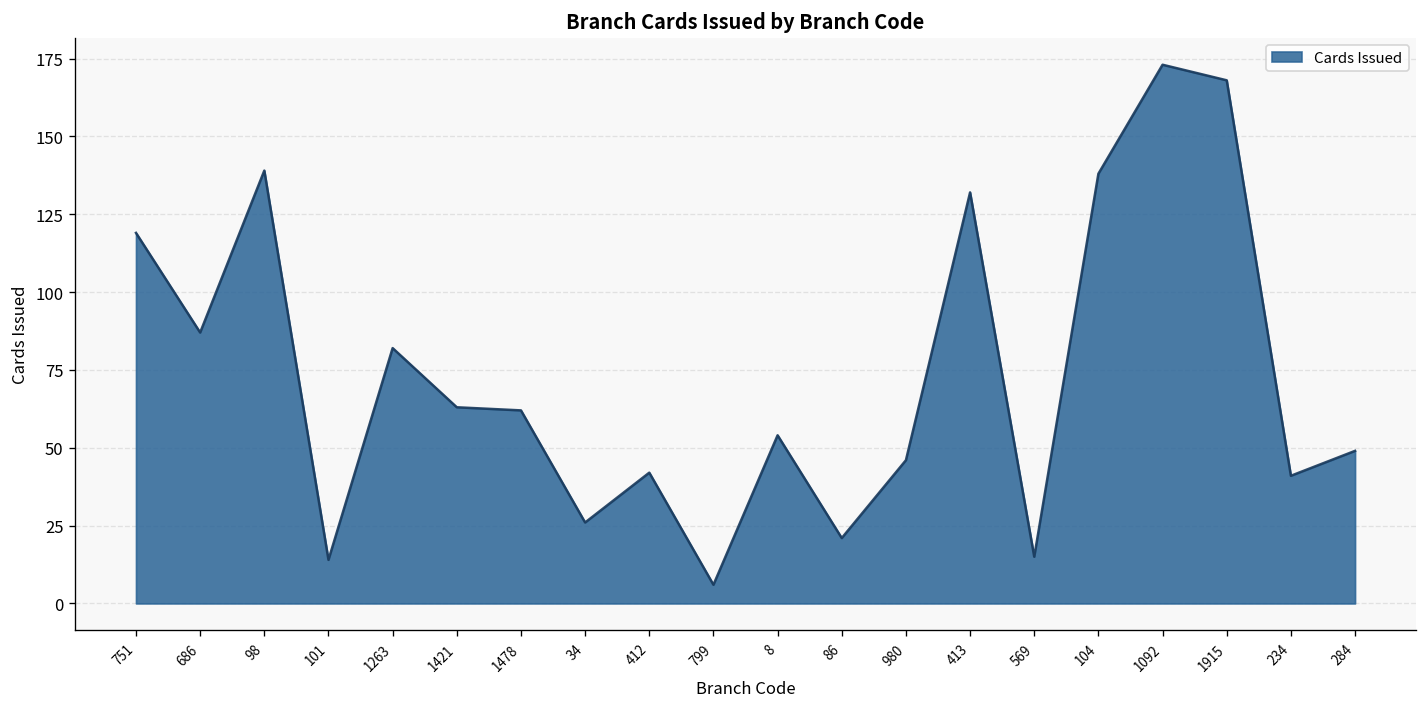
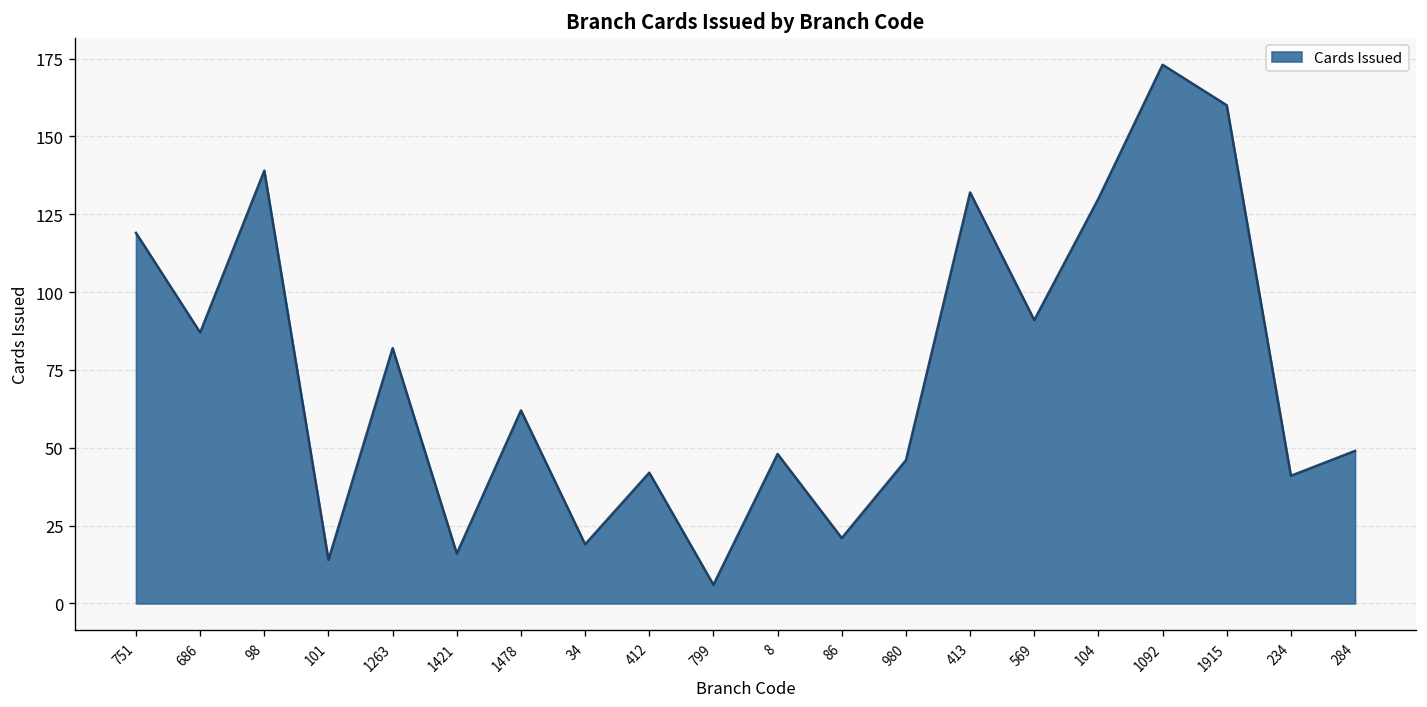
  {
    "751": 119,
    "686": 87,
    "98": 139,
    "101": 14,
    "1263": 82,
-   "1421": 63,
+   "1421": 16,
    "1478": 62,
-   "34": 26,
+   "34": 19,
    "412": 42,
    "799": 6,
-   "8": 54,
+   "8": 48,
    "86": 21,
    "980": 46,
    "413": 132,
-   "569": 15,
-   "104": 138,
+   "569": 91,
+   "104": 130,
    "1092": 173,
-   "1915": 168,
+   "1915": 160,
    "234": 41,
    "284": 49
  }
